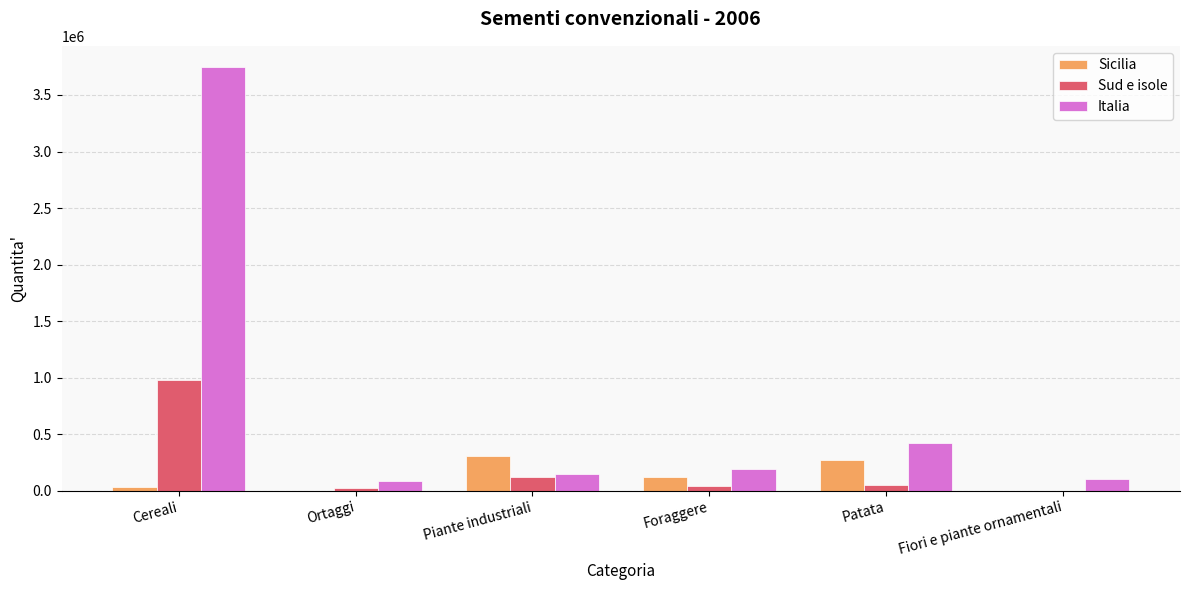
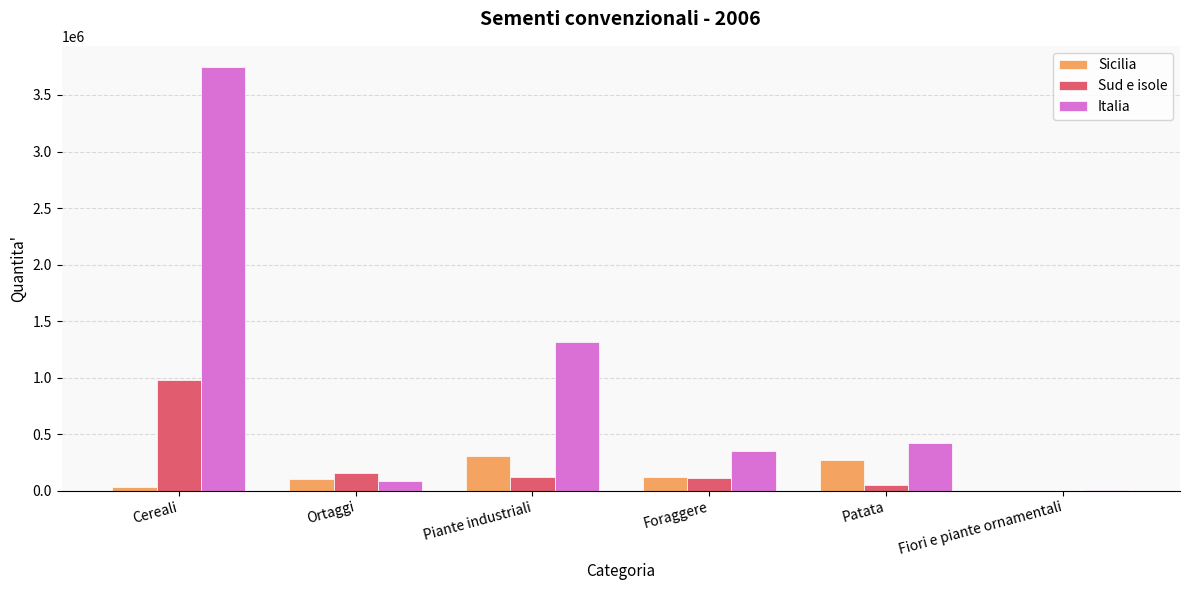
  {
    "Sicilia": {
      "Cereali": 40000,
-     "Ortaggi": 0,
+     "Ortaggi": 100000,
      "Piante industriali": 300000,
      "Foraggere": 120000,
      "Patata": 270000
    },
    "Sud e isole": {
      "Cereali": 980000,
-     "Ortaggi": 20000,
+     "Ortaggi": 160000,
      "Piante industriali": 120000,
-     "Foraggere": 40000,
+     "Foraggere": 110000,
      "Patata": 50000
    },
    "Italia": {
      "Cereali": 3750000,
      "Ortaggi": 80000,
-     "Piante industriali": 150000,
-     "Foraggere": 190000,
+     "Piante industriali": 1310000,
+     "Foraggere": 350000,
      "Patata": 420000,
-     "Fiori e piante ornamentali": 100000
+     "Fiori e piante ornamentali": 0
    }
  }
